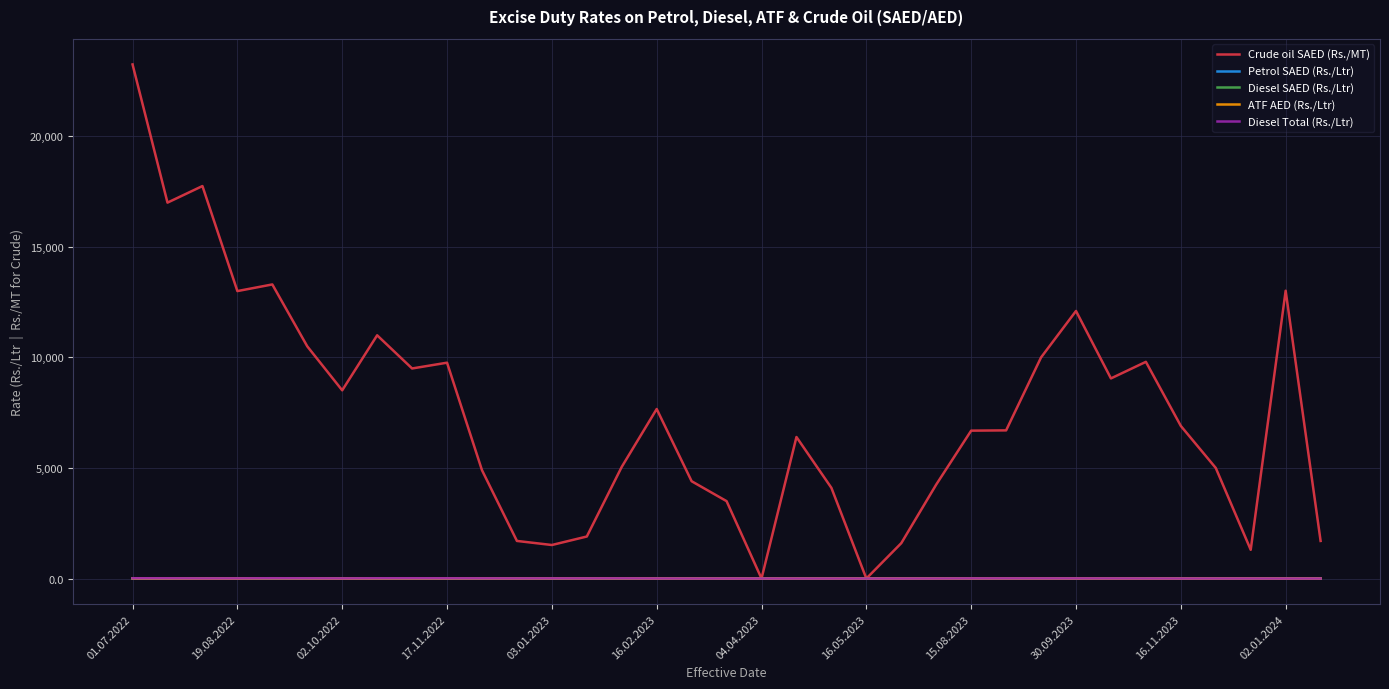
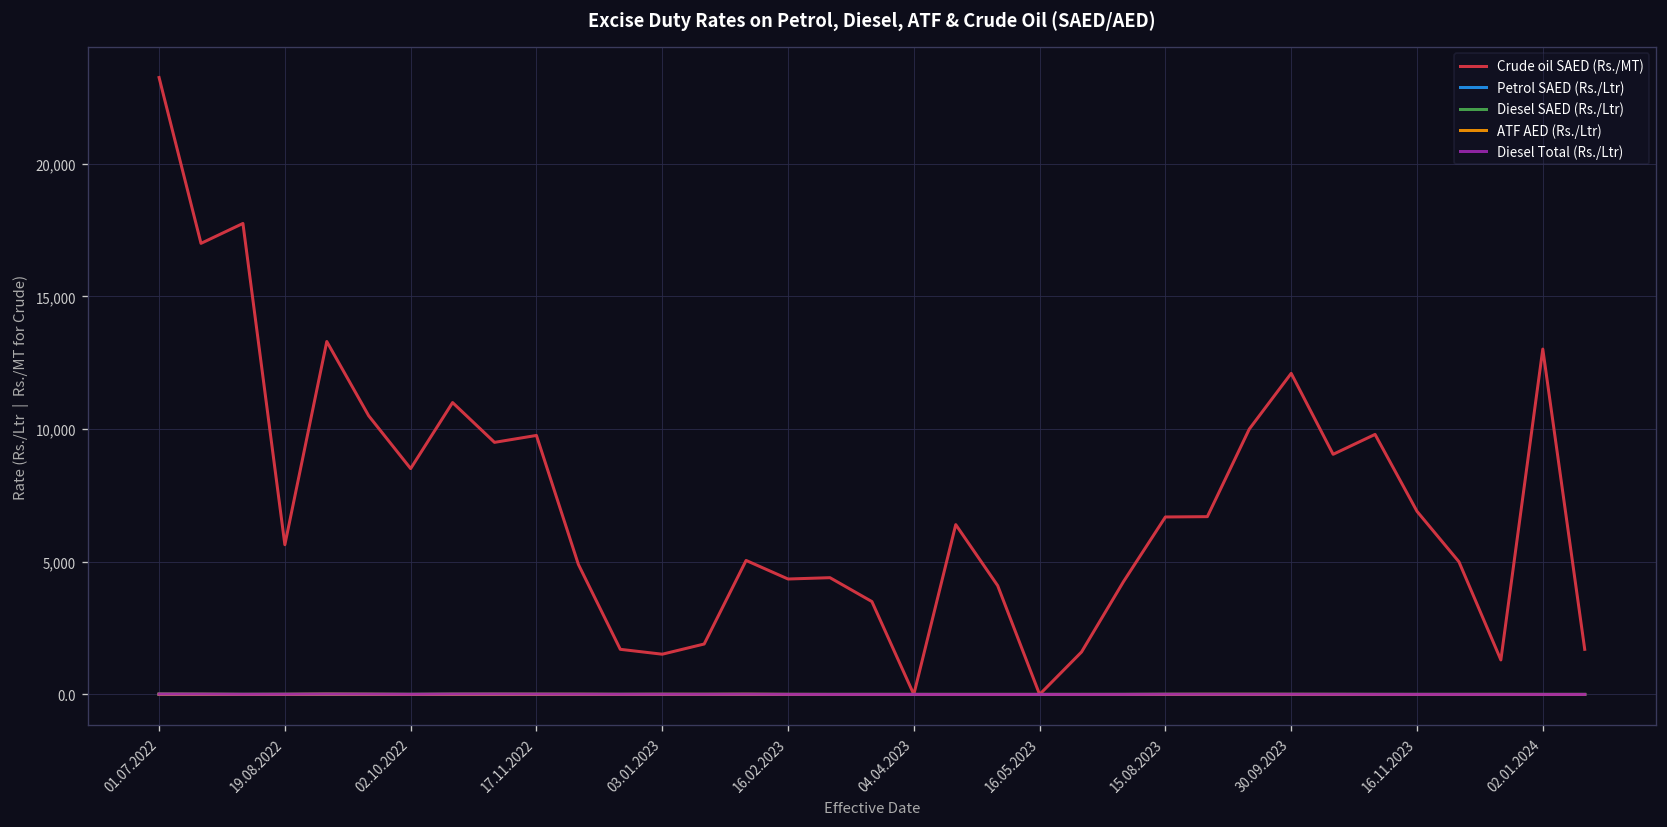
  {
    "Crude oil SAED (Rs./MT)": {
      "01.07.2022": "23,300",
-     "19.08.2022": "13,000",
+     "19.08.2022": "5,600",
      "02.10.2022": "8,500",
      "17.11.2022": "9,800",
      "03.01.2023": "1,500",
-     "16.02.2023": "7,700",
+     "16.02.2023": "4,400",
      "15.08.2023": "6,700",
      "30.09.2023": "12,100",
      "16.11.2023": "6,900",
      "02.01.2024": "13,000"
    }
  }
